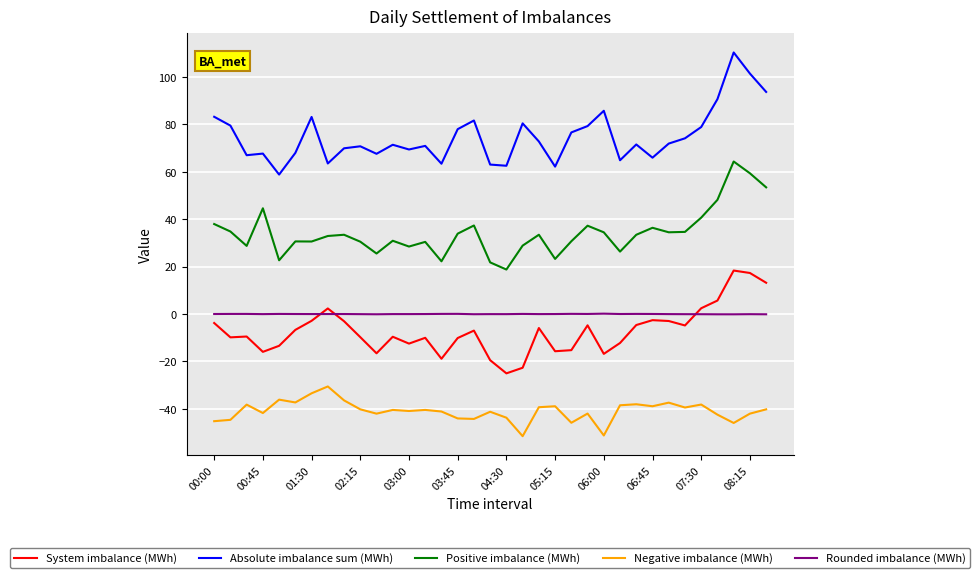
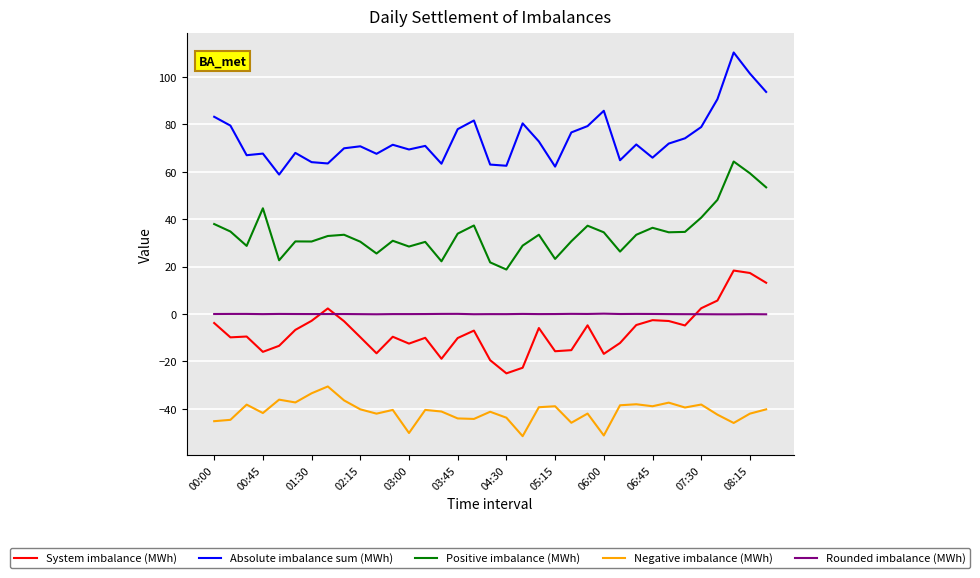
  {
    "System imbalance (MWh)": {
      "00:00": -4,
      "00:45": -16,
      "01:30": -3,
      "02:15": -10,
      "03:00": -13,
      "03:45": -10,
      "04:30": -25,
      "05:15": -16,
      "06:00": -17,
      "06:45": -3,
      "07:30": 2,
      "08:15": 17
    },
    "Absolute imbalance sum (MWh)": {
      "00:00": 83,
      "00:45": 68,
-     "01:30": 83,
+     "01:30": 64,
      "02:15": 71,
      "03:00": 69,
      "03:45": 78,
      "04:30": 63,
      "05:15": 62,
      "06:00": 86,
      "06:45": 66,
      "07:30": 79,
      "08:15": 101
    },
    "Positive imbalance (MWh)": {
      "00:00": 38,
      "00:45": 45,
      "01:30": 31,
      "02:15": 31,
      "03:00": 28,
      "03:45": 34,
      "04:30": 19,
      "05:15": 23,
      "06:00": 34,
      "06:45": 36,
      "07:30": 41,
      "08:15": 59
    },
    "Negative imbalance (MWh)": {
      "00:00": -45,
      "00:45": -42,
      "01:30": -34,
      "02:15": -40,
-     "03:00": -41,
+     "03:00": -50,
      "03:45": -44,
      "04:30": -44,
      "05:15": -39,
      "06:00": -51,
      "06:45": -39,
      "07:30": -38,
      "08:15": -42
    },
    "Rounded imbalance (MWh)": {
      "00:00": 0,
      "00:45": 0,
      "01:30": 0,
      "02:15": 0,
      "03:00": 0,
      "03:45": 0,
      "04:30": 0,
      "05:15": 0,
      "06:00": 0,
      "06:45": 0,
      "07:30": 0,
      "08:15": 0
    }
  }
